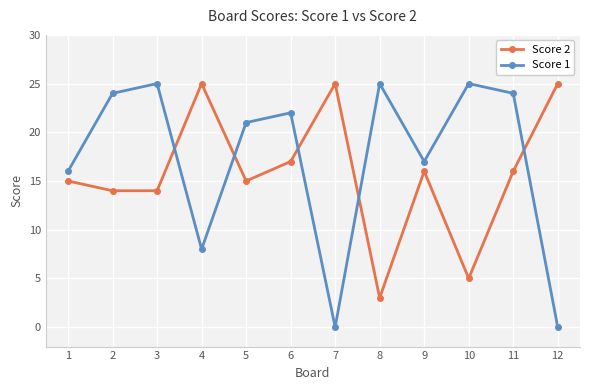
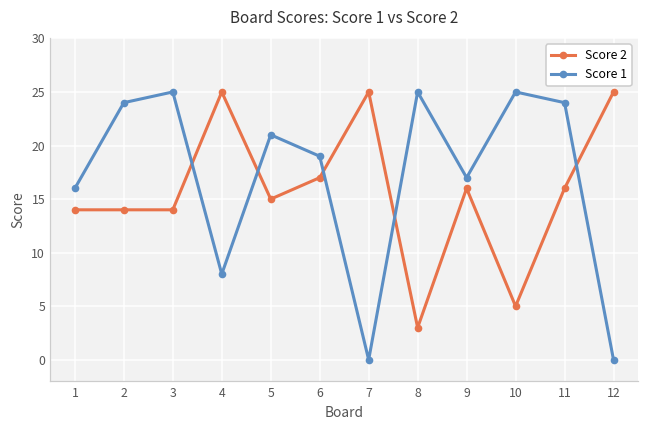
  {
    "Score 2": {
-     "1": 15,
+     "1": 14,
      "2": 14,
      "3": 14,
      "4": 25,
      "5": 15,
      "6": 17,
      "7": 25,
      "8": 3,
      "9": 16,
      "10": 5,
      "11": 16,
      "12": 25
    },
    "Score 1": {
      "1": 16,
      "2": 24,
      "3": 25,
      "4": 8,
      "5": 21,
-     "6": 22,
+     "6": 19,
      "7": 0,
      "8": 25,
      "9": 17,
      "10": 25,
      "11": 24,
      "12": 0
    }
  }
